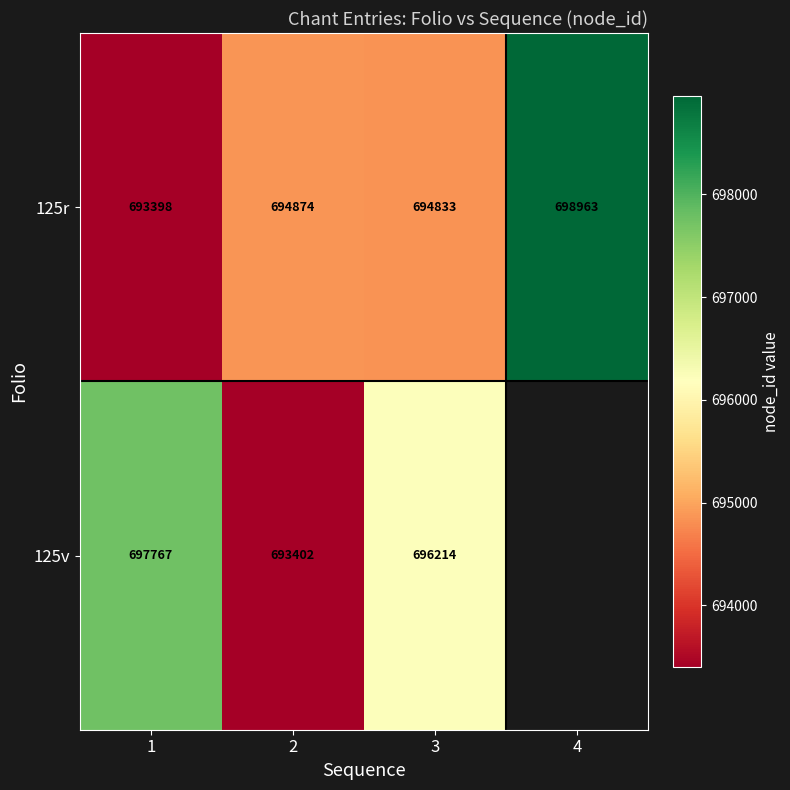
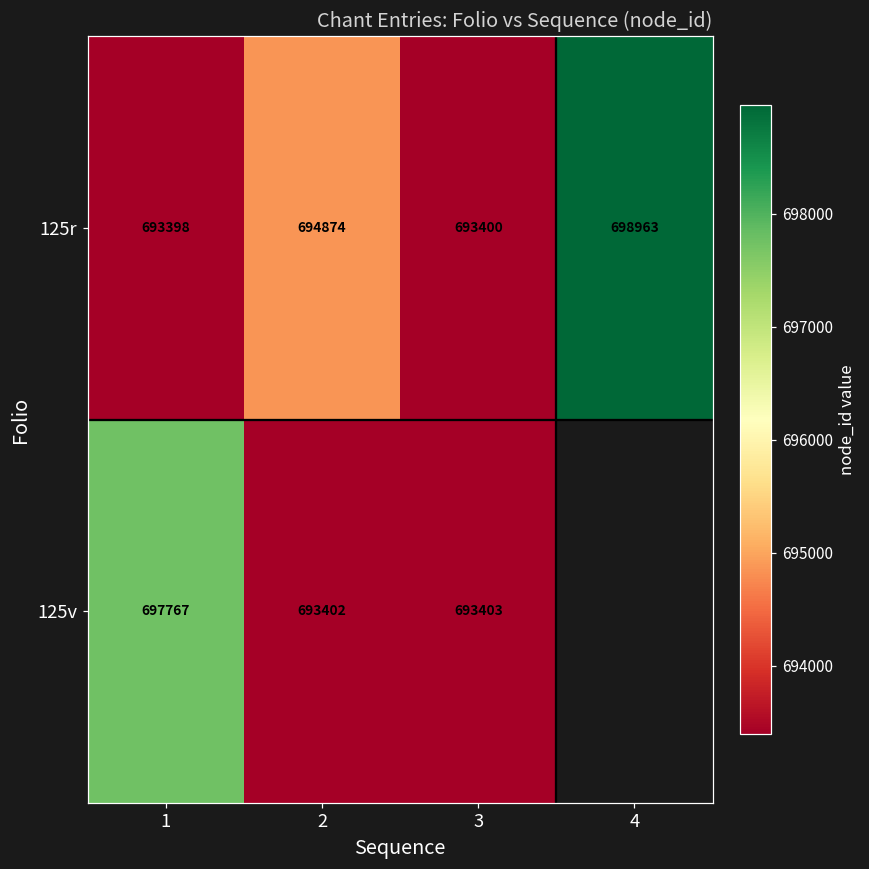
  {
    "125r": {
      "1": 693398,
      "2": 694874,
-     "3": 694833,
+     "3": 693400,
      "4": 698963
    },
    "125v": {
      "1": 697767,
      "2": 693402,
-     "3": 696214
+     "3": 693403
    }
  }
